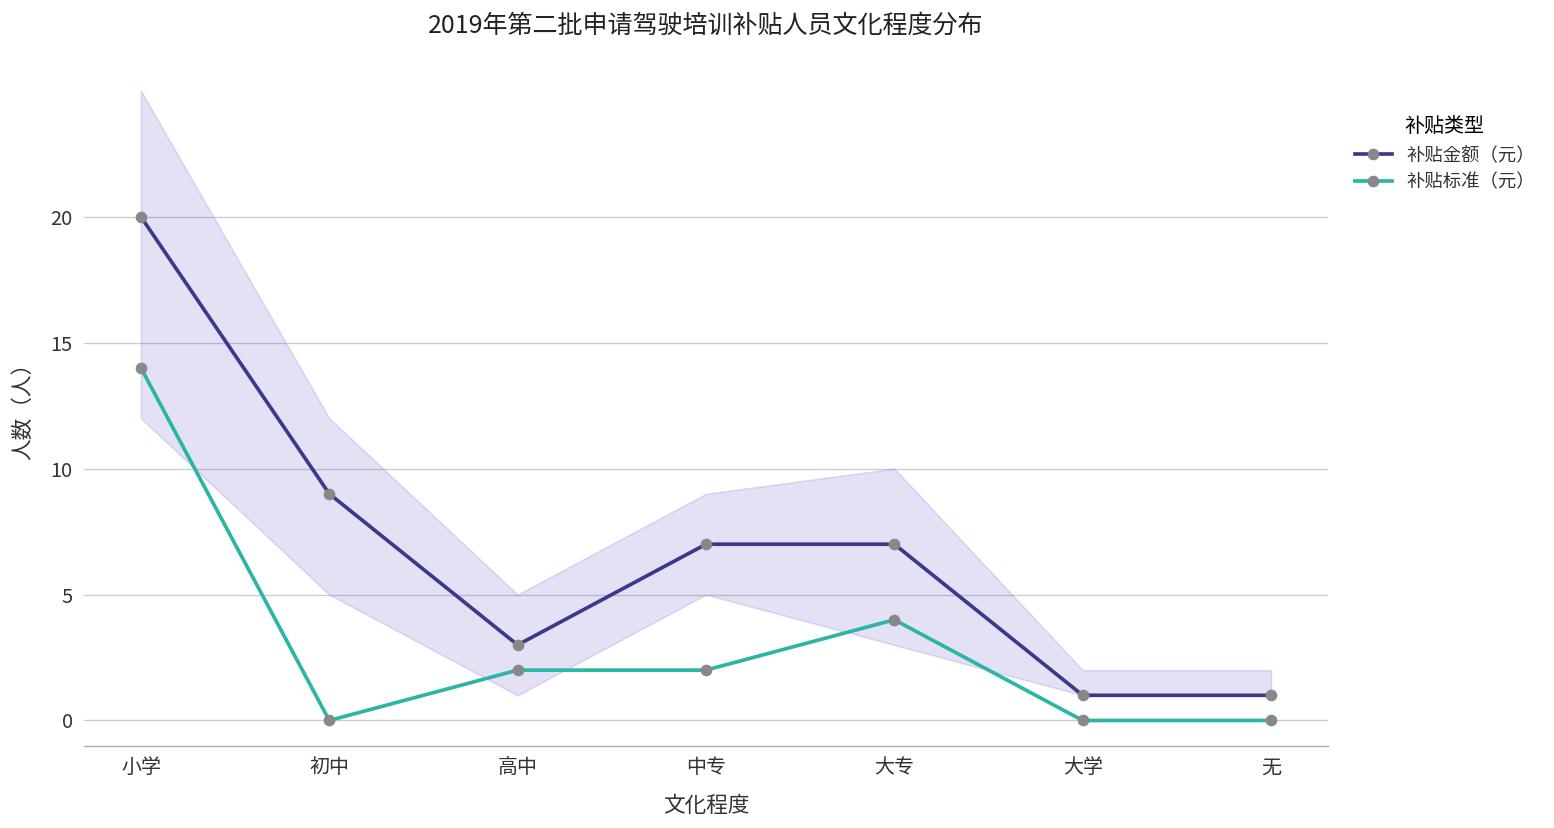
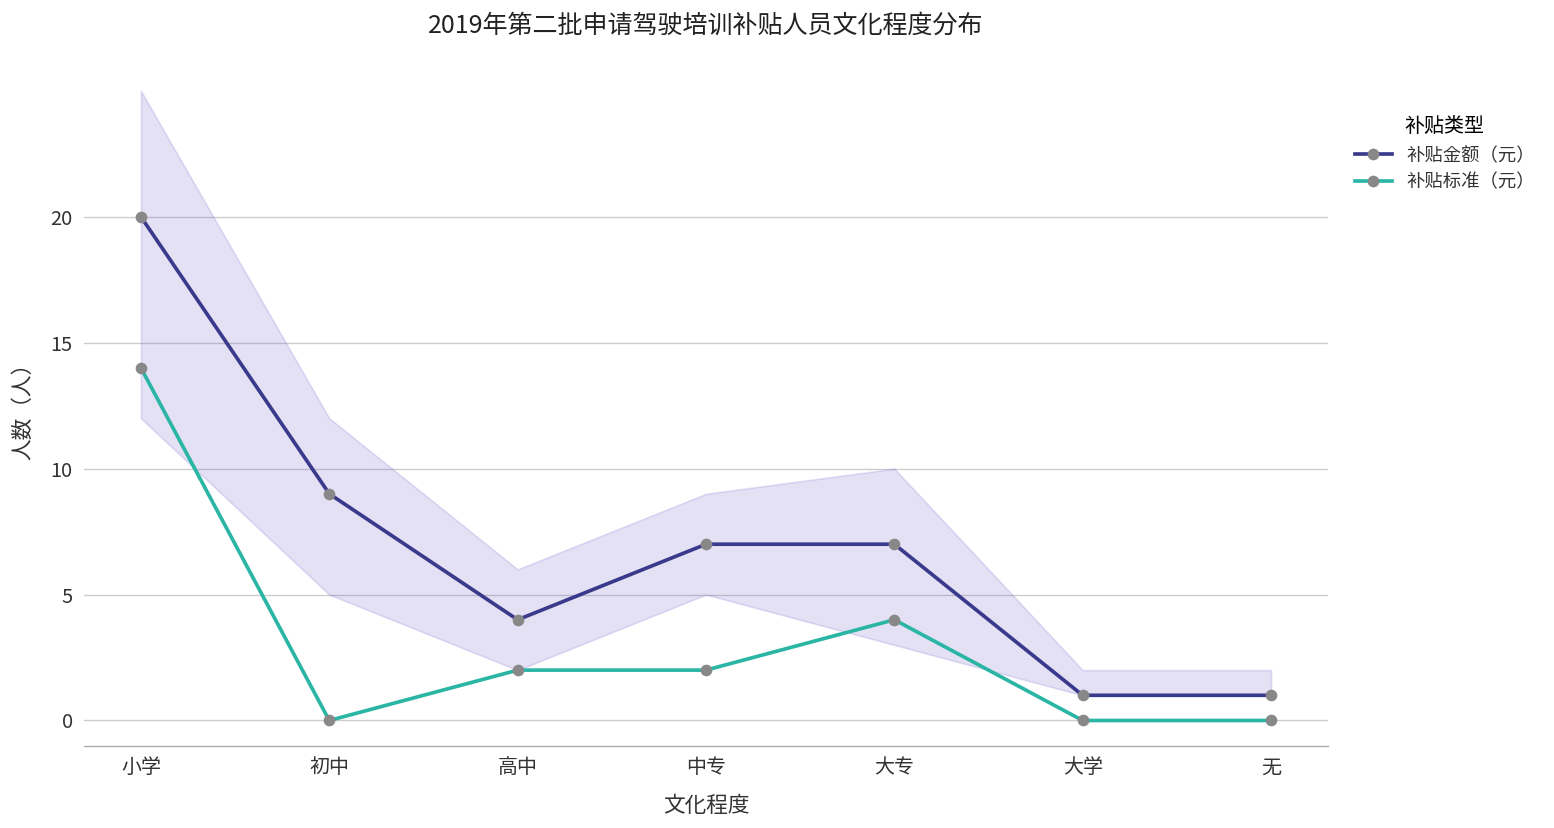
  {
    "补贴金额（元）": {
      "小学": 20,
      "初中": 9,
-     "高中": 3,
+     "高中": 4,
      "中专": 7,
      "大专": 7,
      "大学": 1,
      "无": 1
    },
    "补贴标准（元）": {
      "小学": 14,
      "初中": 0,
      "高中": 2,
      "中专": 2,
      "大专": 4,
      "大学": 0,
      "无": 0
    }
  }
